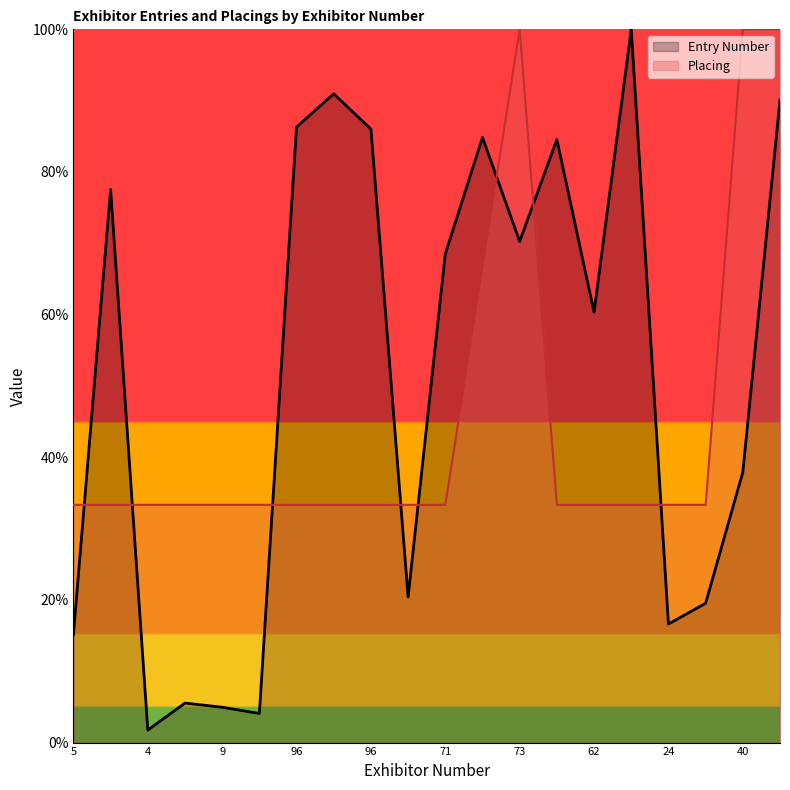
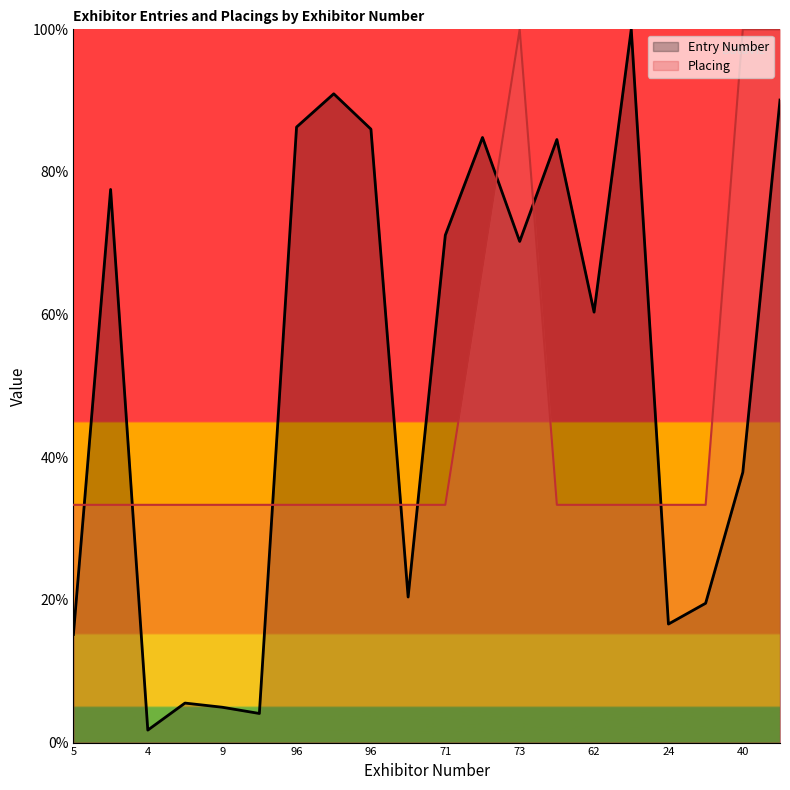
  {
    "Entry Number": {
      "4": "2%",
-     "71": "69%",
+     "71": "71%",
      "73": "70%",
      "62": "60%",
      "24": "17%",
      "40": "38%"
    },
    "Placing": {
      "4": "33%",
      "71": "33%",
      "73": "100%",
      "62": "33%",
      "24": "33%",
      "40": "100%"
    }
  }
